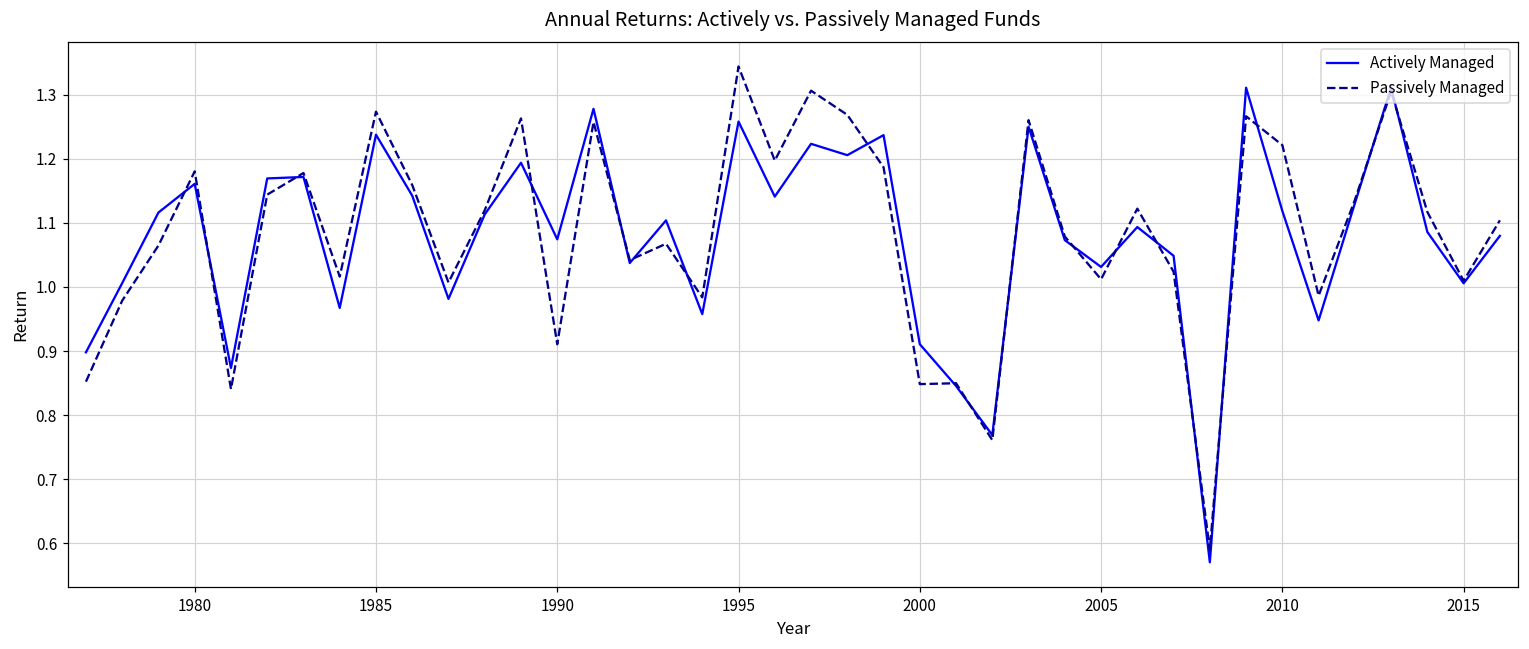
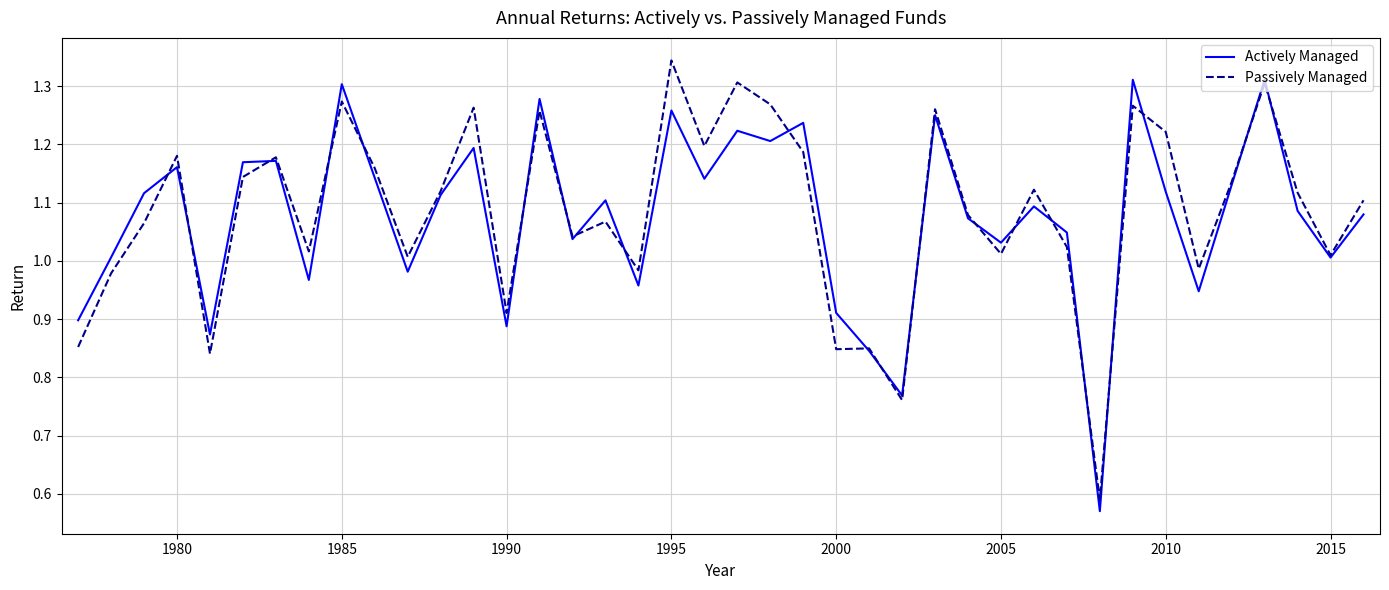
  {
    "Actively Managed": {
      "1980": 1.16,
-     "1985": 1.24,
-     "1990": 1.07,
+     "1985": 1.30,
+     "1990": 0.89,
      "1995": 1.26,
      "2000": 0.91,
      "2005": 1.03,
      "2010": 1.12
    },
    "Passively Managed": {
      "1980": 1.18,
      "1985": 1.27,
      "1990": 0.91,
      "1995": 1.34,
      "2000": 0.85,
      "2005": 1.01,
      "2010": 1.22
    }
  }
